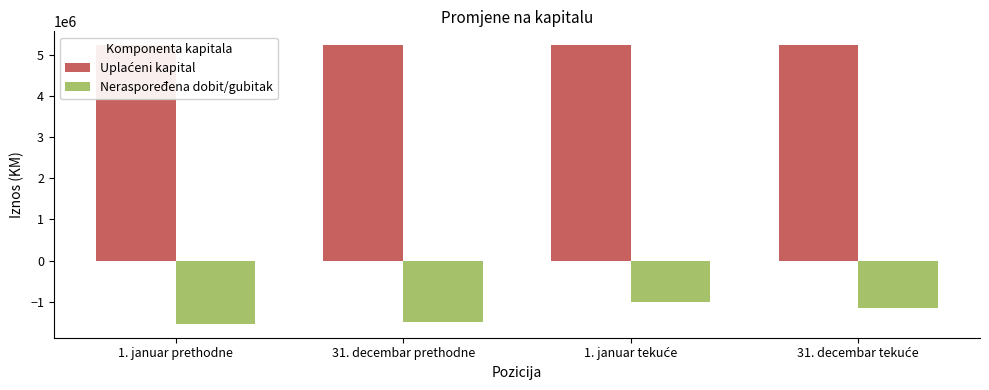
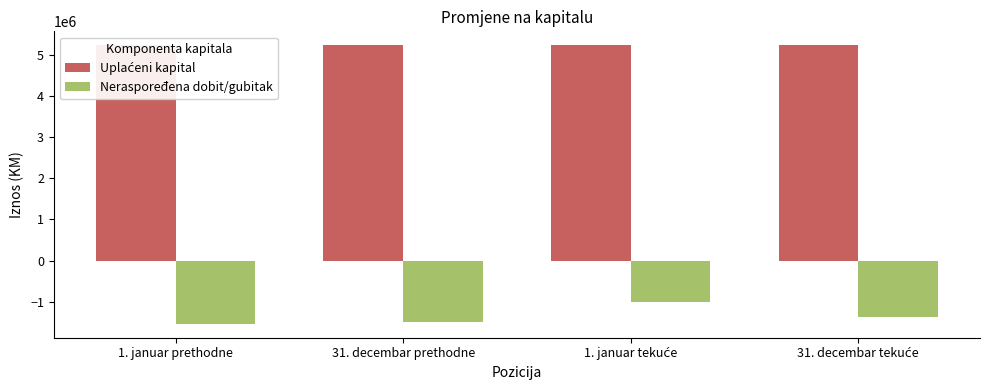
  {
    "Uplaćeni kapital": {
      "31. decembar prethodne": 5200000,
      "1. januar tekuće": 5200000,
      "31. decembar tekuće": 5200000
    },
    "Neraspoređena dobit/gubitak": {
      "1. januar prethodne": -1500000,
      "31. decembar prethodne": -1500000,
      "1. januar tekuće": -1000000,
-     "31. decembar tekuće": -1200000
+     "31. decembar tekuće": -1400000
    }
  }
